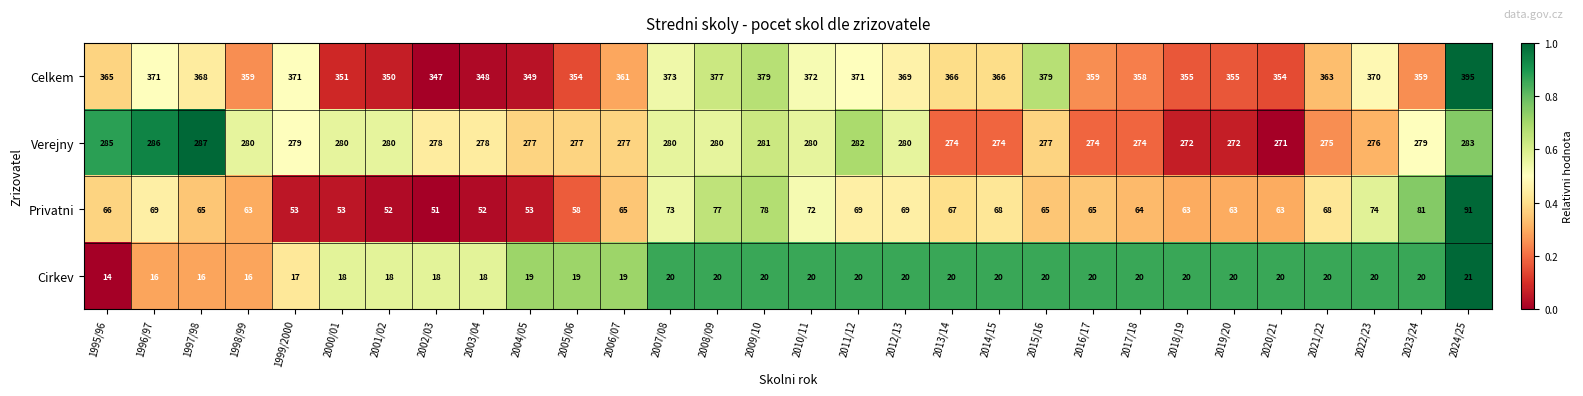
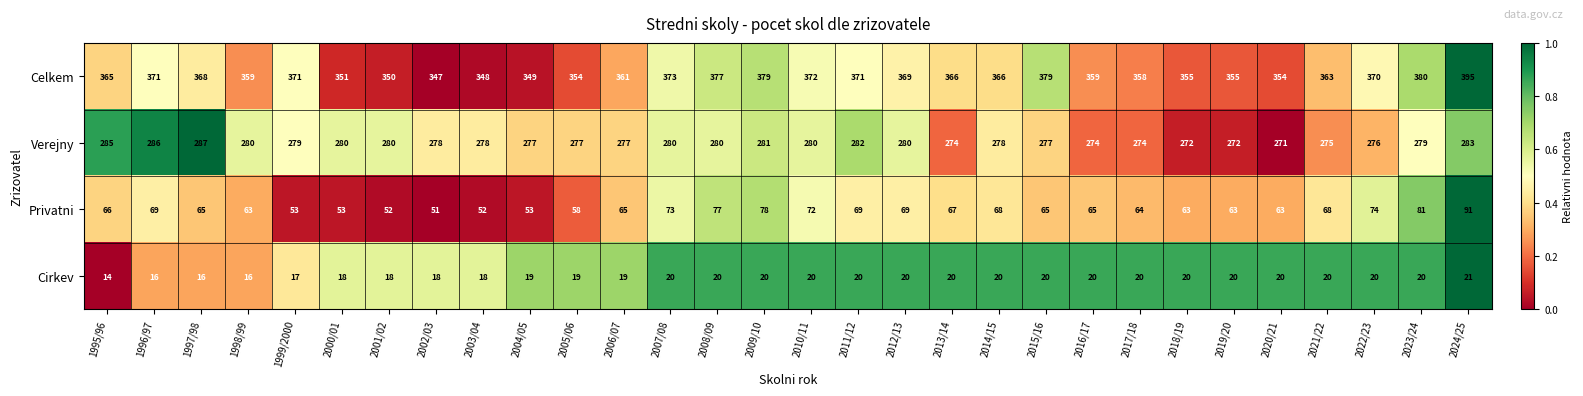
  {
    "Celkem": {
      "1995/96": 365,
      "1996/97": 371,
      "1997/98": 368,
      "1998/99": 359,
      "1999/2000": 371,
      "2000/01": 351,
      "2001/02": 350,
      "2002/03": 347,
      "2003/04": 348,
      "2004/05": 349,
      "2005/06": 354,
      "2006/07": 361,
      "2007/08": 373,
      "2008/09": 377,
      "2009/10": 379,
      "2010/11": 372,
      "2011/12": 371,
      "2012/13": 369,
      "2013/14": 366,
      "2014/15": 366,
      "2015/16": 379,
      "2016/17": 359,
      "2017/18": 358,
      "2018/19": 355,
      "2019/20": 355,
      "2020/21": 354,
      "2021/22": 363,
      "2022/23": 370,
-     "2023/24": 359,
+     "2023/24": 380,
      "2024/25": 395
    },
    "Verejny": {
      "1995/96": 285,
      "1996/97": 286,
      "1997/98": 287,
      "1998/99": 280,
      "1999/2000": 279,
      "2000/01": 280,
      "2001/02": 280,
      "2002/03": 278,
      "2003/04": 278,
      "2004/05": 277,
      "2005/06": 277,
      "2006/07": 277,
      "2007/08": 280,
      "2008/09": 280,
      "2009/10": 281,
      "2010/11": 280,
      "2011/12": 282,
      "2012/13": 280,
      "2013/14": 274,
-     "2014/15": 274,
+     "2014/15": 278,
      "2015/16": 277,
      "2016/17": 274,
      "2017/18": 274,
      "2018/19": 272,
      "2019/20": 272,
      "2020/21": 271,
      "2021/22": 275,
      "2022/23": 276,
      "2023/24": 279,
      "2024/25": 283
    },
    "Privatni": {
      "1995/96": 66,
      "1996/97": 69,
      "1997/98": 65,
      "1998/99": 63,
      "1999/2000": 53,
      "2000/01": 53,
      "2001/02": 52,
      "2002/03": 51,
      "2003/04": 52,
      "2004/05": 53,
      "2005/06": 58,
      "2006/07": 65,
      "2007/08": 73,
      "2008/09": 77,
      "2009/10": 78,
      "2010/11": 72,
      "2011/12": 69,
      "2012/13": 69,
      "2013/14": 67,
      "2014/15": 68,
      "2015/16": 65,
      "2016/17": 65,
      "2017/18": 64,
      "2018/19": 63,
      "2019/20": 63,
      "2020/21": 63,
      "2021/22": 68,
      "2022/23": 74,
      "2023/24": 81,
      "2024/25": 91
    },
    "Cirkev": {
      "1995/96": 14,
      "1996/97": 16,
      "1997/98": 16,
      "1998/99": 16,
      "1999/2000": 17,
      "2000/01": 18,
      "2001/02": 18,
      "2002/03": 18,
      "2003/04": 18,
      "2004/05": 19,
      "2005/06": 19,
      "2006/07": 19,
      "2007/08": 20,
      "2008/09": 20,
      "2009/10": 20,
      "2010/11": 20,
      "2011/12": 20,
      "2012/13": 20,
      "2013/14": 20,
      "2014/15": 20,
      "2015/16": 20,
      "2016/17": 20,
      "2017/18": 20,
      "2018/19": 20,
      "2019/20": 20,
      "2020/21": 20,
      "2021/22": 20,
      "2022/23": 20,
      "2023/24": 20,
      "2024/25": 21
    }
  }
